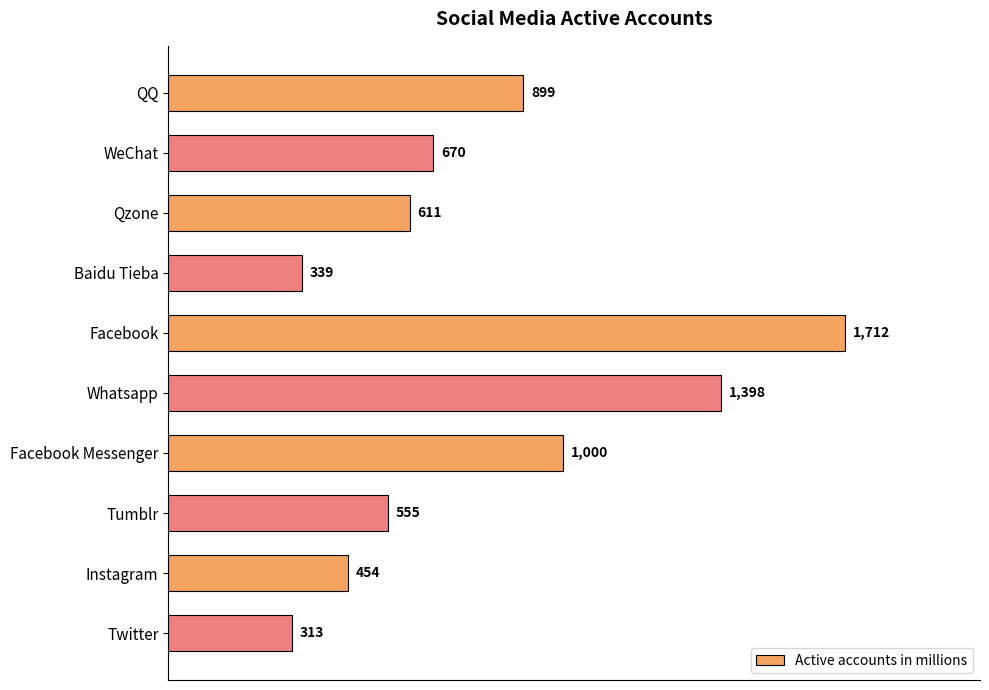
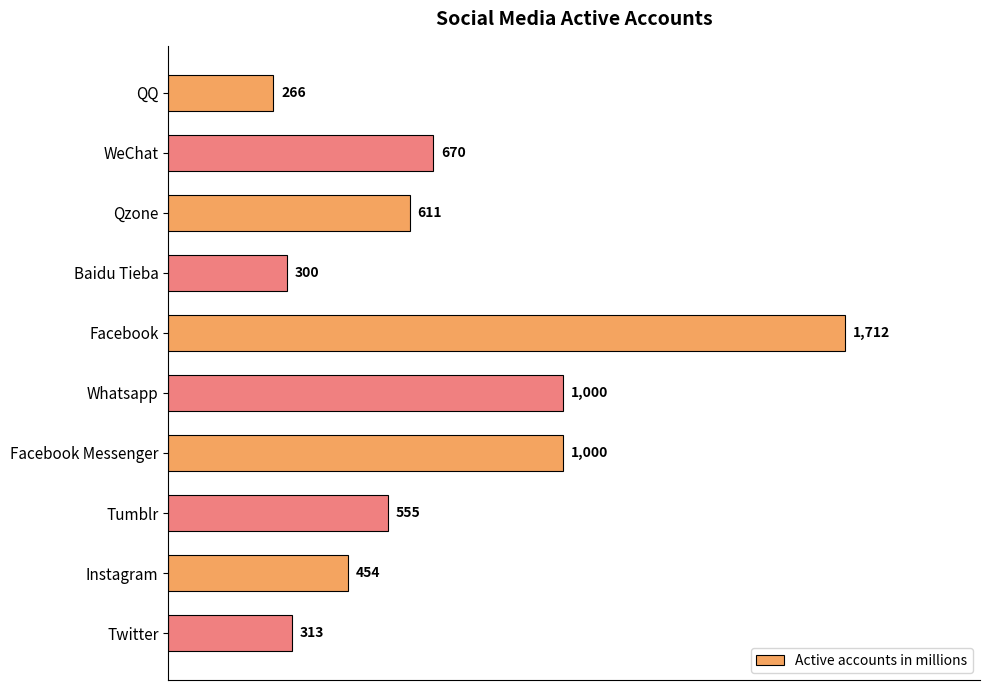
  {
-   "QQ": "899",
+   "QQ": "266",
    "WeChat": "670",
    "Qzone": "611",
-   "Baidu Tieba": "339",
+   "Baidu Tieba": "300",
    "Facebook": "1,712",
-   "Whatsapp": "1,398",
+   "Whatsapp": "1,000",
    "Facebook Messenger": "1,000",
    "Tumblr": "555",
    "Instagram": "454",
    "Twitter": "313"
  }
